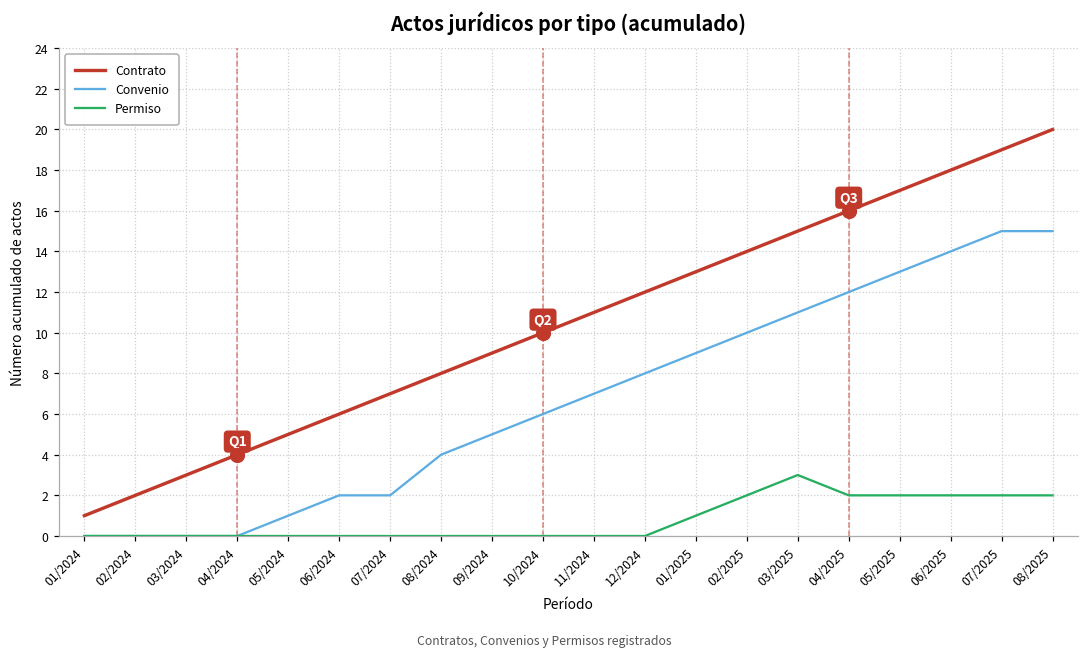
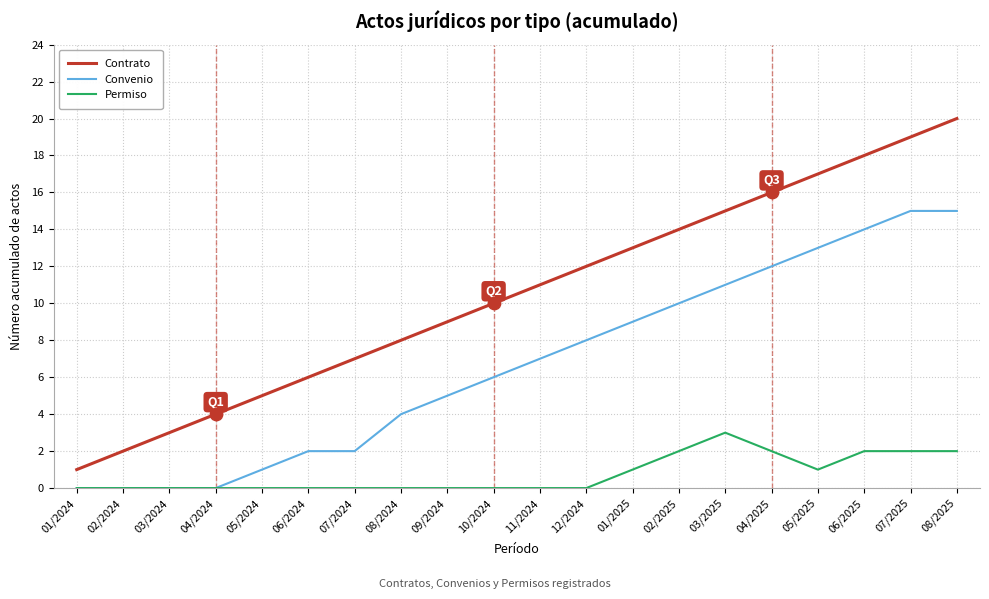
  {
    "Convenio": {
      "05/2024": 1,
      "06/2024": 2,
      "07/2024": 2,
      "08/2024": 4,
      "09/2024": 5,
      "10/2024": 6,
      "11/2024": 7,
      "12/2024": 8,
      "01/2025": 9,
      "02/2025": 10,
      "03/2025": 11,
      "04/2025": 12,
      "05/2025": 13,
      "06/2025": 14,
      "07/2025": 15,
      "08/2025": 15
    },
    "Permiso": {
      "05/2024": 0,
      "06/2024": 0,
      "07/2024": 0,
      "08/2024": 0,
      "09/2024": 0,
      "10/2024": 0,
      "11/2024": 0,
      "12/2024": 0,
      "01/2025": 1,
      "02/2025": 2,
      "03/2025": 3,
      "04/2025": 2,
-     "05/2025": 2,
+     "05/2025": 1,
      "06/2025": 2,
      "07/2025": 2,
      "08/2025": 2
    }
  }
